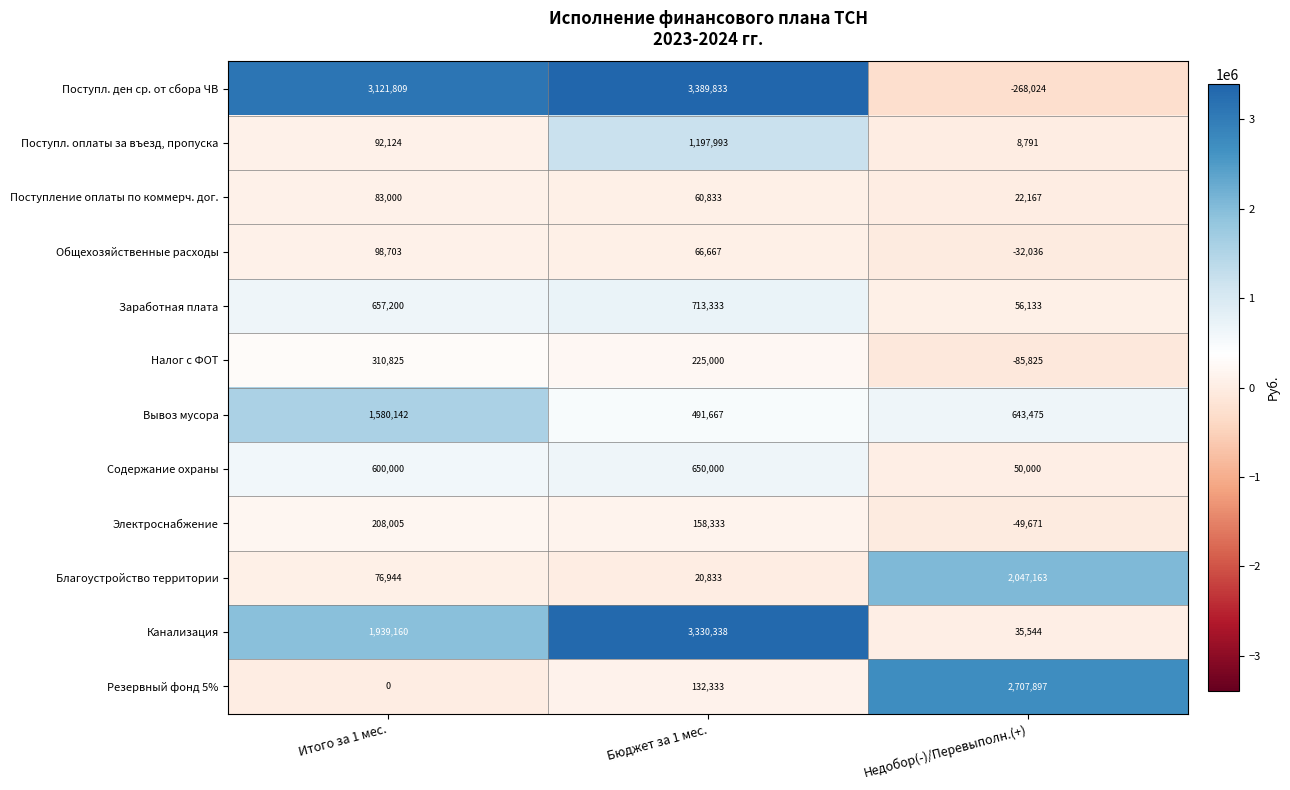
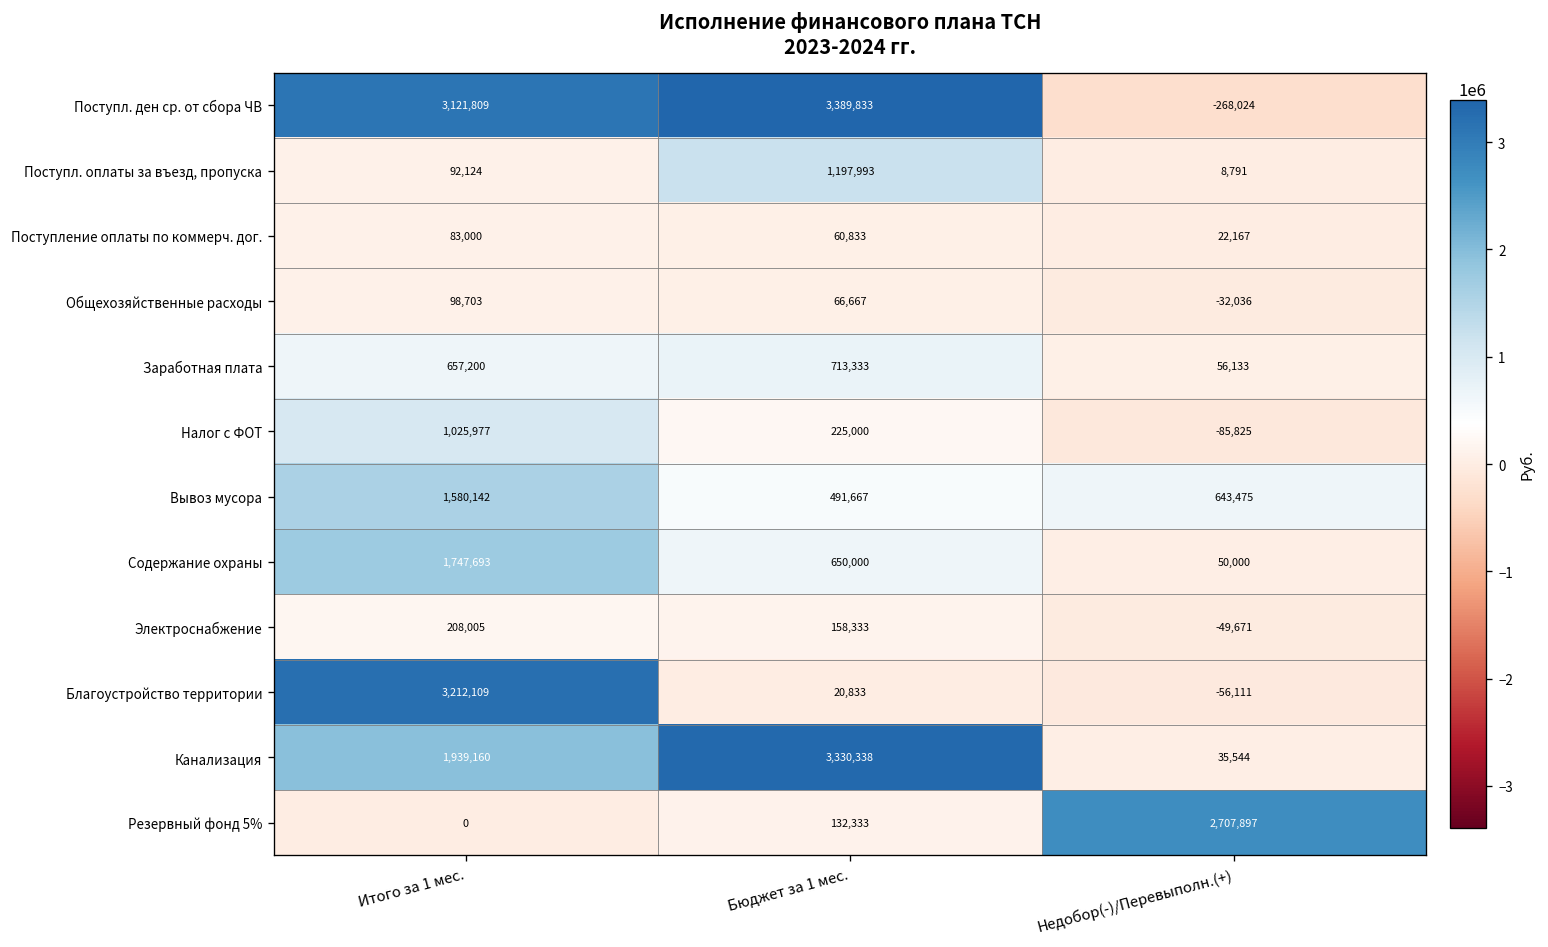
  {
    "Поступл. ден ср. от сбора ЧВ": {
      "Итого за 1 мес.": "3,121,809",
      "Бюджет за 1 мес.": "3,389,833",
      "Недобор(-)/Перевыполн.(+)": "-268,024"
    },
    "Поступл. оплаты за въезд, пропуска": {
      "Итого за 1 мес.": "92,124",
      "Бюджет за 1 мес.": "1,197,993",
      "Недобор(-)/Перевыполн.(+)": "8,791"
    },
    "Поступление оплаты по коммерч. дог.": {
      "Итого за 1 мес.": "83,000",
      "Бюджет за 1 мес.": "60,833",
      "Недобор(-)/Перевыполн.(+)": "22,167"
    },
    "Общехозяйственные расходы": {
      "Итого за 1 мес.": "98,703",
      "Бюджет за 1 мес.": "66,667",
      "Недобор(-)/Перевыполн.(+)": "-32,036"
    },
    "Заработная плата": {
      "Итого за 1 мес.": "657,200",
      "Бюджет за 1 мес.": "713,333",
      "Недобор(-)/Перевыполн.(+)": "56,133"
    },
    "Налог с ФОТ": {
-     "Итого за 1 мес.": "310,825",
+     "Итого за 1 мес.": "1,025,977",
      "Бюджет за 1 мес.": "225,000",
      "Недобор(-)/Перевыполн.(+)": "-85,825"
    },
    "Вывоз мусора": {
      "Итого за 1 мес.": "1,580,142",
      "Бюджет за 1 мес.": "491,667",
      "Недобор(-)/Перевыполн.(+)": "643,475"
    },
    "Содержание охраны": {
-     "Итого за 1 мес.": "600,000",
+     "Итого за 1 мес.": "1,747,693",
      "Бюджет за 1 мес.": "650,000",
      "Недобор(-)/Перевыполн.(+)": "50,000"
    },
    "Электроснабжение": {
      "Итого за 1 мес.": "208,005",
      "Бюджет за 1 мес.": "158,333",
      "Недобор(-)/Перевыполн.(+)": "-49,671"
    },
    "Благоустройство территории": {
-     "Итого за 1 мес.": "76,944",
+     "Итого за 1 мес.": "3,212,109",
      "Бюджет за 1 мес.": "20,833",
-     "Недобор(-)/Перевыполн.(+)": "2,047,163"
+     "Недобор(-)/Перевыполн.(+)": "-56,111"
    },
    "Канализация": {
      "Итого за 1 мес.": "1,939,160",
      "Бюджет за 1 мес.": "3,330,338",
      "Недобор(-)/Перевыполн.(+)": "35,544"
    },
    "Резервный фонд 5%": {
      "Итого за 1 мес.": "0",
      "Бюджет за 1 мес.": "132,333",
      "Недобор(-)/Перевыполн.(+)": "2,707,897"
    }
  }
